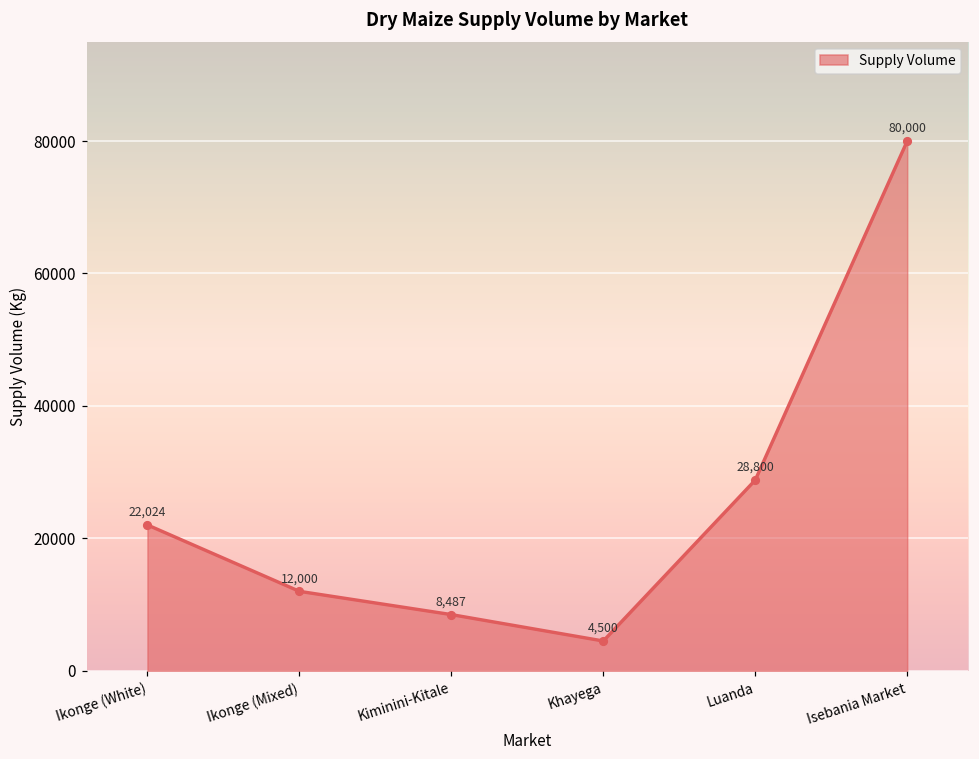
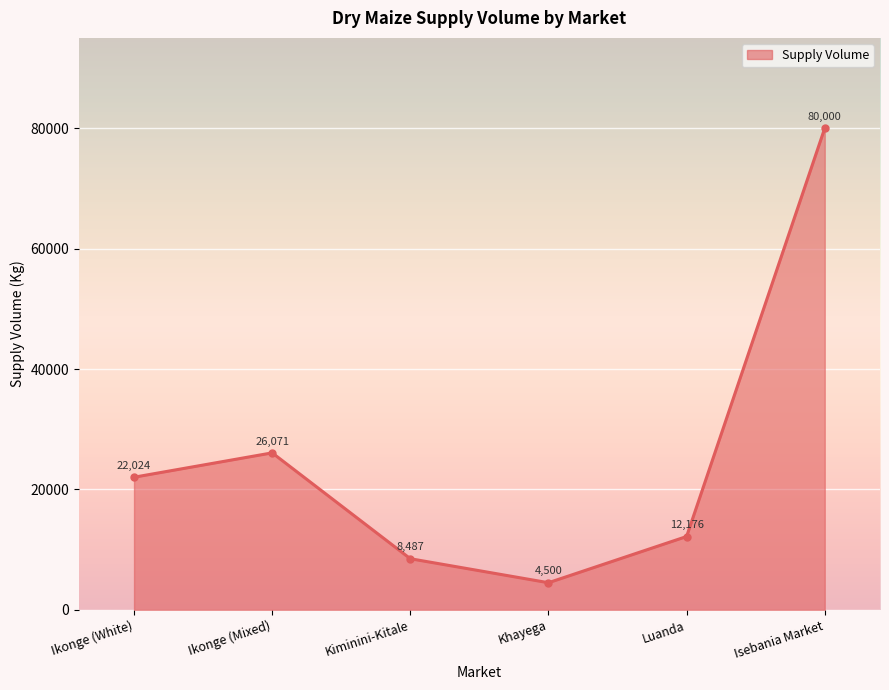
  {
    "Ikonge (White)": "22,024",
-   "Ikonge (Mixed)": "12,000",
+   "Ikonge (Mixed)": "26,071",
    "Kiminini-Kitale": "8,487",
    "Khayega": "4,500",
-   "Luanda": "28,800",
+   "Luanda": "12,176",
    "Isebania Market": "80,000"
  }
